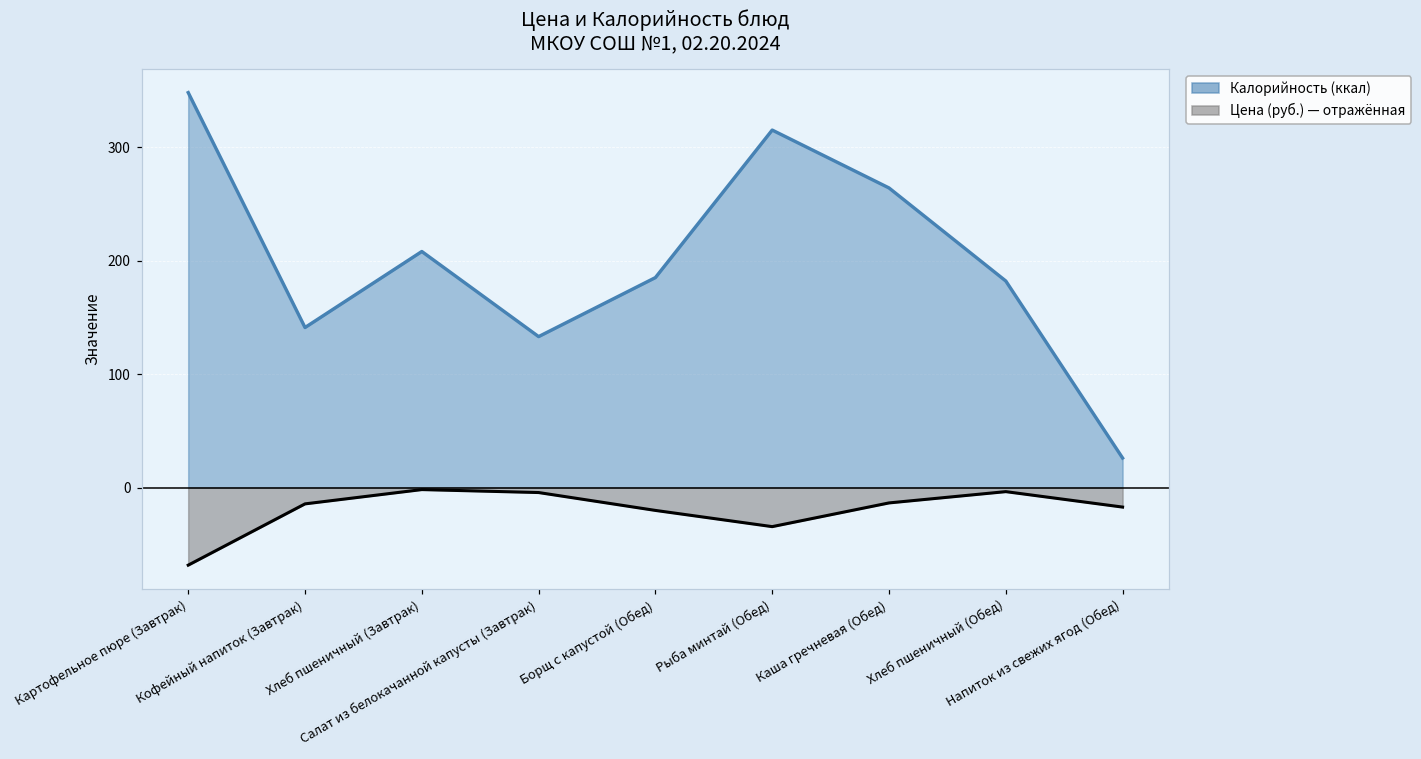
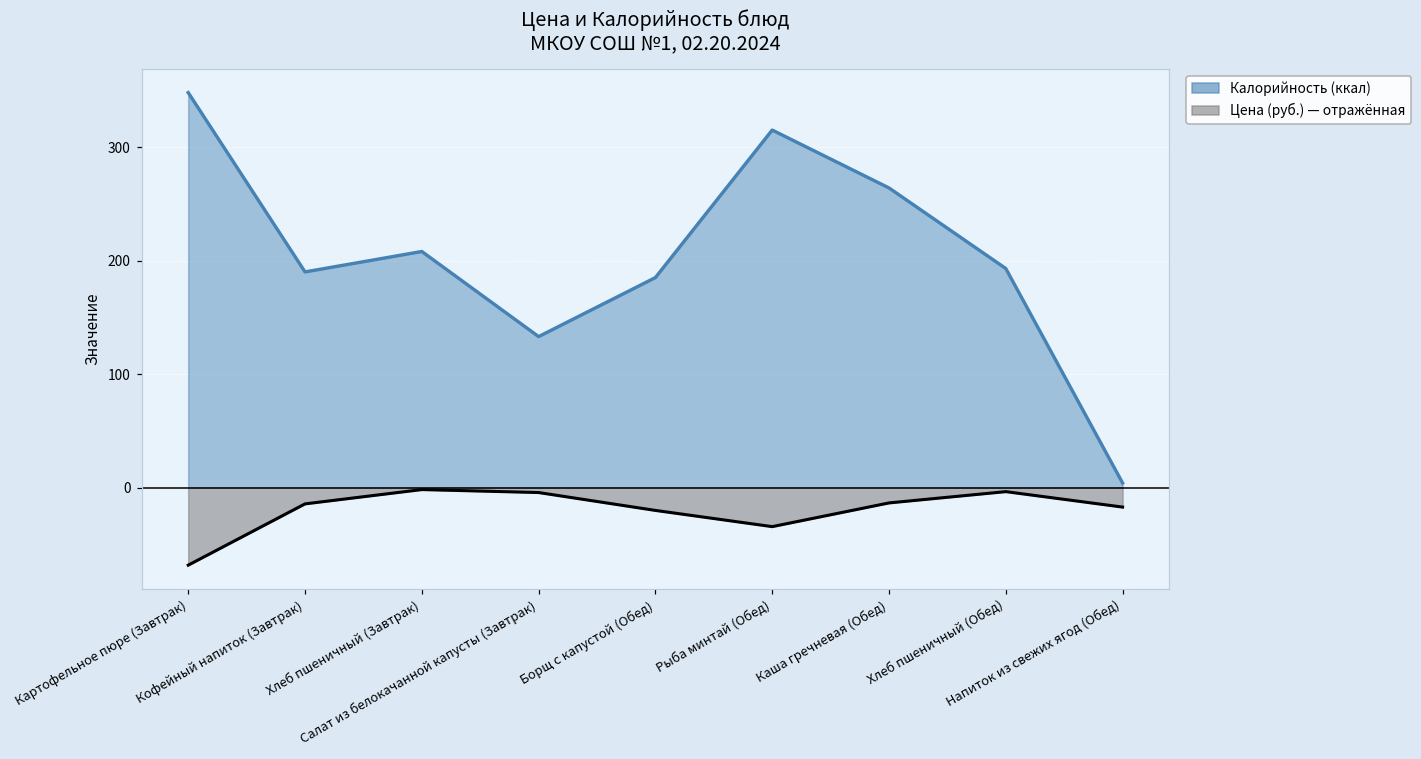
  {
    "Калорийность (ккал)": {
      "Картофельное пюре (Завтрак)": 348,
-     "Кофейный напиток (Завтрак)": 141,
+     "Кофейный напиток (Завтрак)": 190,
      "Хлеб пшеничный (Завтрак)": 208,
      "Салат из белокачанной капусты (Завтрак)": 133,
      "Борщ с капустой (Обед)": 185,
      "Рыба минтай (Обед)": 315,
      "Каша гречневая (Обед)": 264,
-     "Хлеб пшеничный (Обед)": 182,
-     "Напиток из свежих ягод (Обед)": 26
+     "Хлеб пшеничный (Обед)": 193,
+     "Напиток из свежих ягод (Обед)": 4
    }
  }
